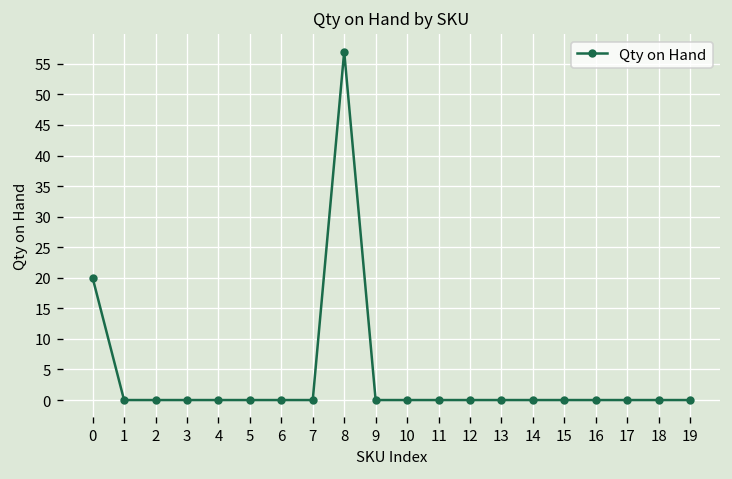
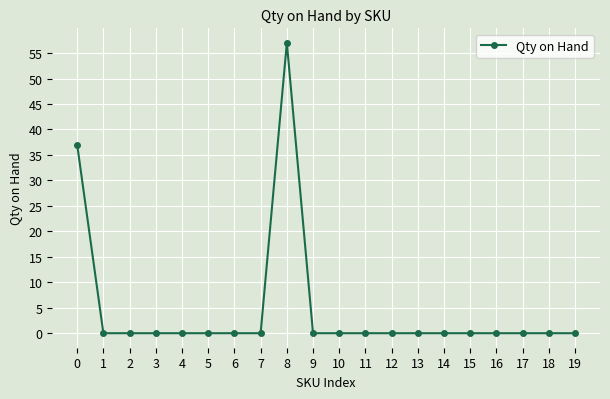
  {
-   "0": 20,
+   "0": 37,
    "1": 0,
    "2": 0,
    "3": 0,
    "4": 0,
    "5": 0,
    "6": 0,
    "7": 0,
    "8": 57,
    "9": 0,
    "10": 0,
    "11": 0,
    "12": 0,
    "13": 0,
    "14": 0,
    "15": 0,
    "16": 0,
    "17": 0,
    "18": 0,
    "19": 0
  }
